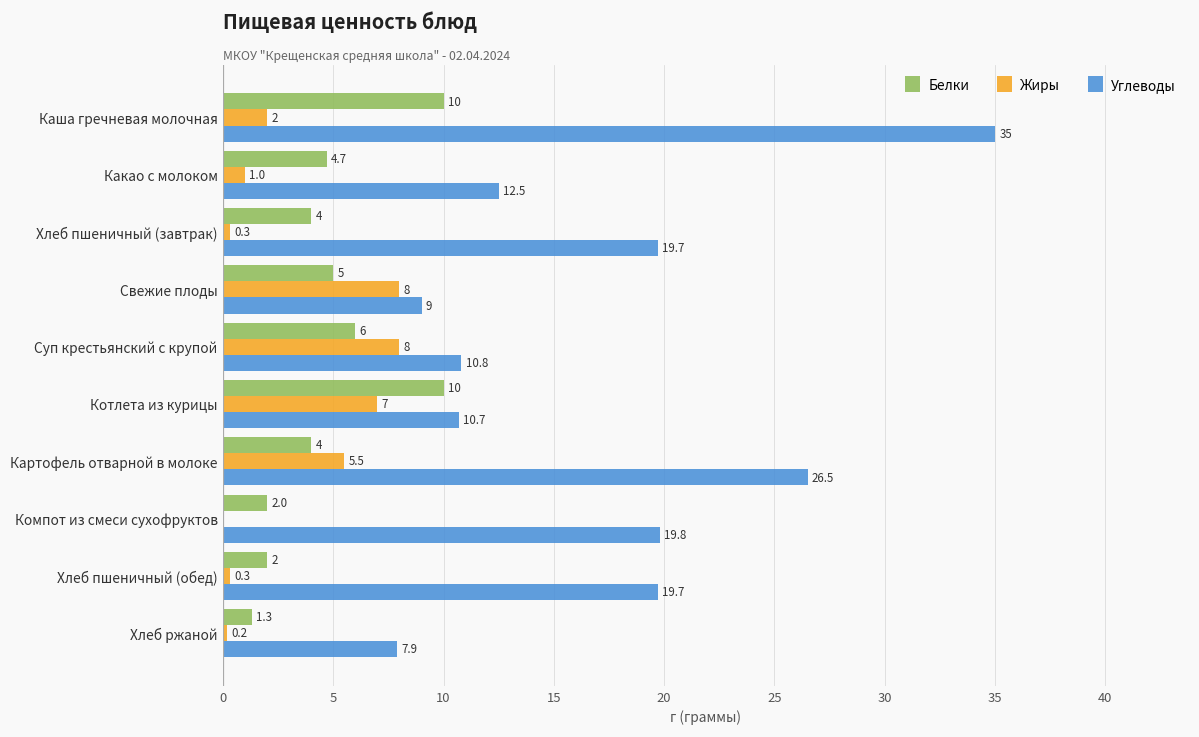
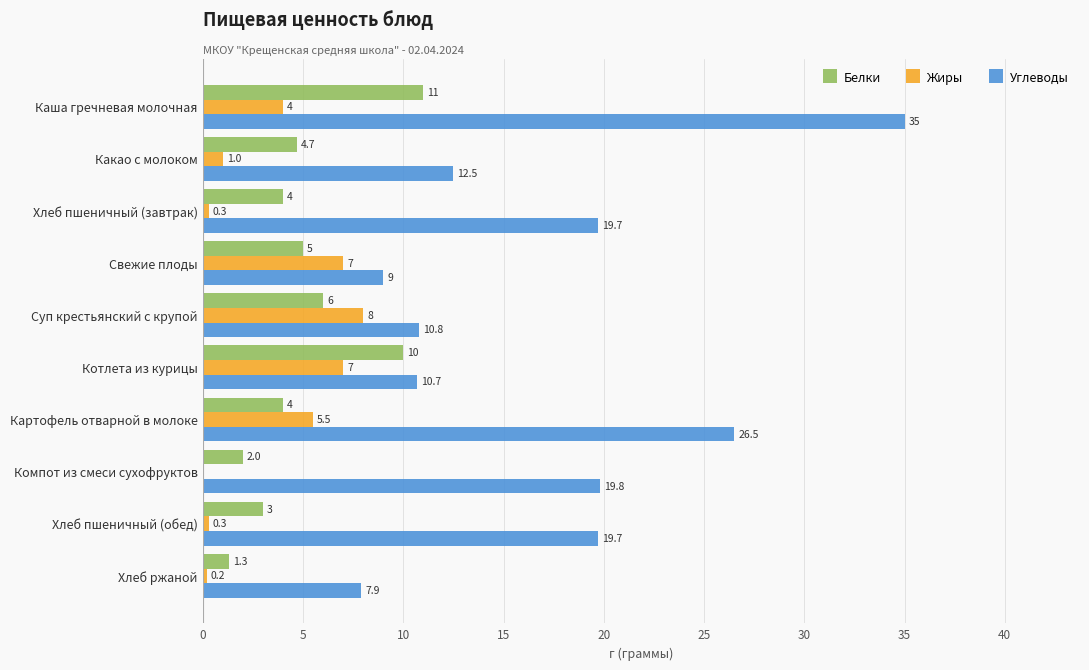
  {
    "Белки": {
-     "Каша гречневая молочная": 10,
+     "Каша гречневая молочная": 11,
      "Какао с молоком": 4.7,
      "Хлеб пшеничный (завтрак)": 4,
      "Свежие плоды": 5,
      "Суп крестьянский с крупой": 6,
      "Котлета из курицы": 10,
      "Картофель отварной в молоке": 4,
      "Компот из смеси сухофруктов": 2.0,
-     "Хлеб пшеничный (обед)": 2,
+     "Хлеб пшеничный (обед)": 3,
      "Хлеб ржаной": 1.3
    },
    "Жиры": {
-     "Каша гречневая молочная": 2,
+     "Каша гречневая молочная": 4,
      "Какао с молоком": 1.0,
      "Хлеб пшеничный (завтрак)": 0.3,
-     "Свежие плоды": 8,
+     "Свежие плоды": 7,
      "Суп крестьянский с крупой": 8,
      "Котлета из курицы": 7,
      "Картофель отварной в молоке": 5.5,
      "Хлеб пшеничный (обед)": 0.3,
      "Хлеб ржаной": 0.2
    },
    "Углеводы": {
      "Каша гречневая молочная": 35,
      "Какао с молоком": 12.5,
      "Хлеб пшеничный (завтрак)": 19.7,
      "Свежие плоды": 9,
      "Суп крестьянский с крупой": 10.8,
      "Котлета из курицы": 10.7,
      "Картофель отварной в молоке": 26.5,
      "Компот из смеси сухофруктов": 19.8,
      "Хлеб пшеничный (обед)": 19.7,
      "Хлеб ржаной": 7.9
    }
  }
